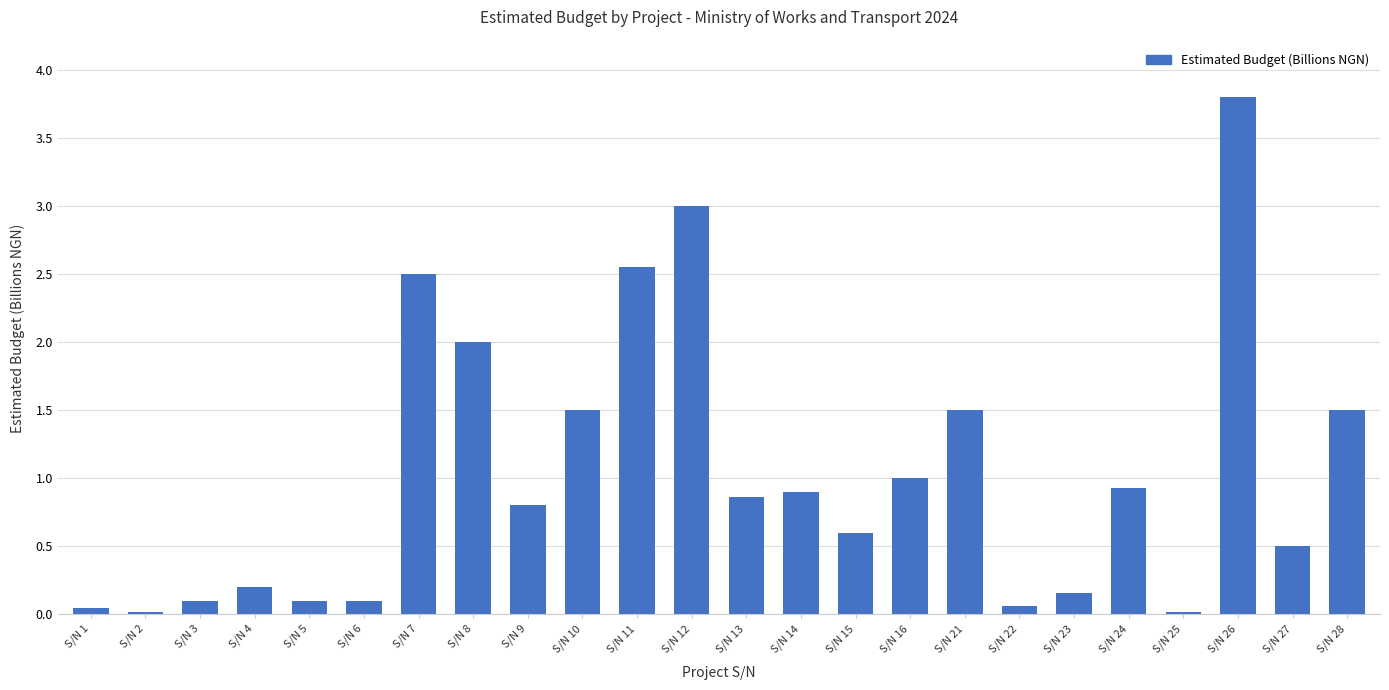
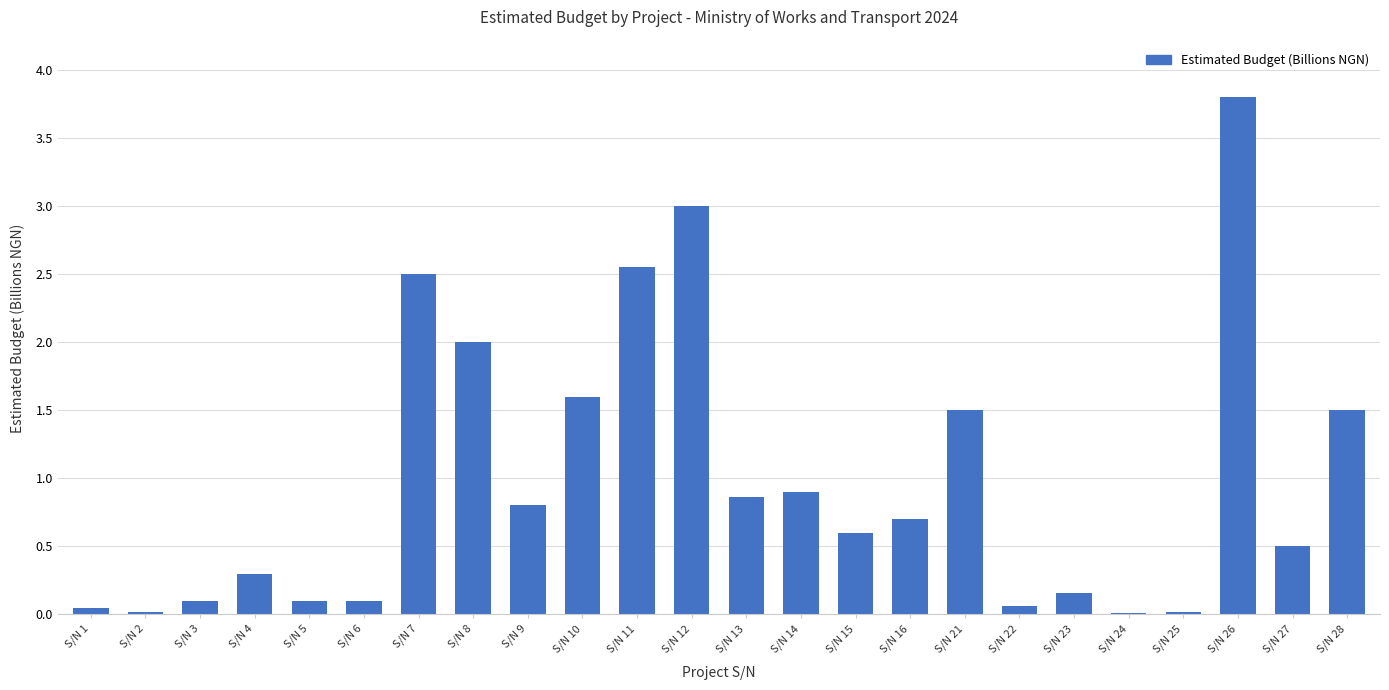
  {
    "S/N 1": 0.05,
    "S/N 2": 0.02,
    "S/N 3": 0.10,
-   "S/N 4": 0.2,
+   "S/N 4": 0.3,
    "S/N 5": 0.10,
    "S/N 6": 0.10,
    "S/N 7": 2.50,
    "S/N 8": 2.00,
    "S/N 9": 0.80,
-   "S/N 10": 1.5,
+   "S/N 10": 1.6,
    "S/N 11": 2.55,
    "S/N 12": 3.00,
    "S/N 13": 0.86,
    "S/N 14": 0.90,
    "S/N 15": 0.60,
-   "S/N 16": 1.0,
+   "S/N 16": 0.7,
    "S/N 21": 1.50,
    "S/N 22": 0.06,
    "S/N 23": 0.16,
-   "S/N 24": 0.93,
+   "S/N 24": 0.01,
    "S/N 25": 0.02,
    "S/N 26": 3.80,
    "S/N 27": 0.50,
    "S/N 28": 1.50
  }
